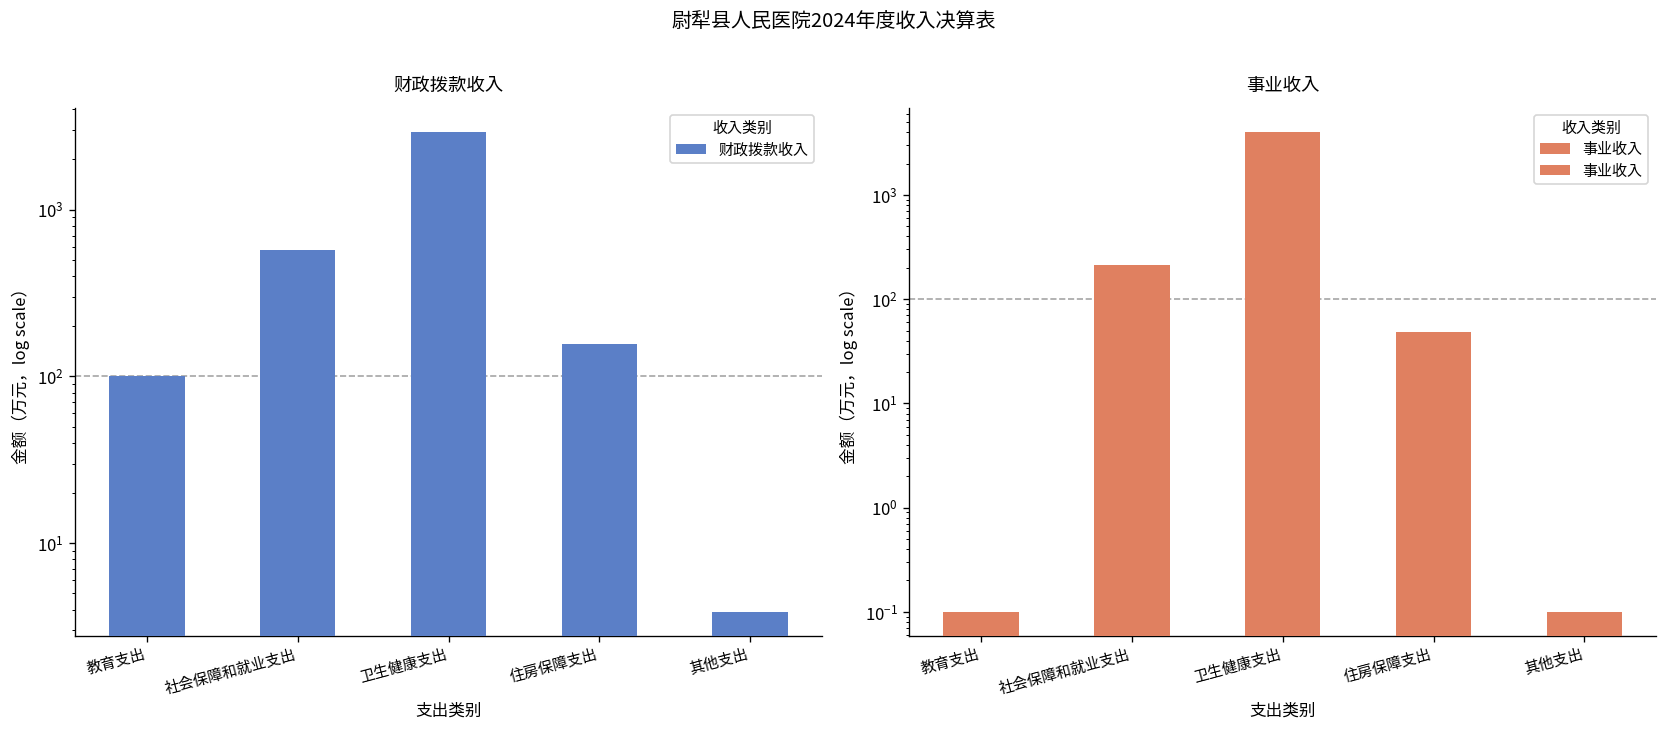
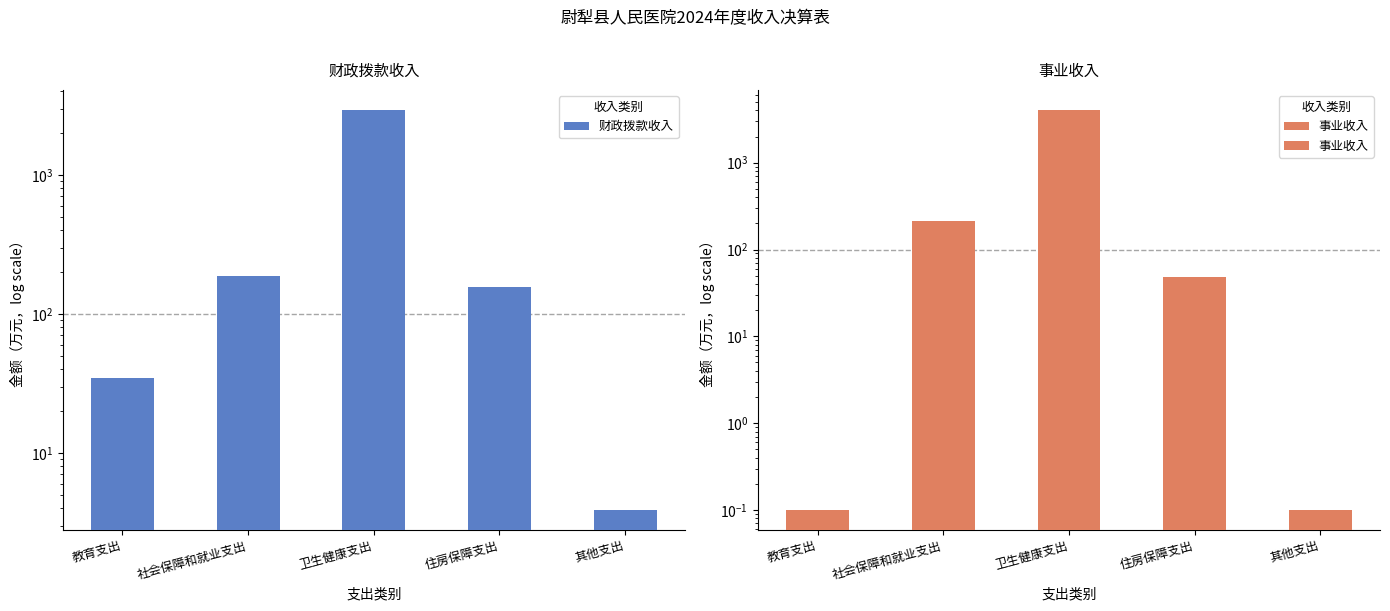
  {
    "财政拨款收入": {
-     "教育支出": 100,
-     "社会保障和就业支出": 570,
+     "教育支出": 35,
+     "社会保障和就业支出": 190,
      "卫生健康支出": 2900,
      "住房保障支出": 160,
      "其他支出": 4
    }
  }
